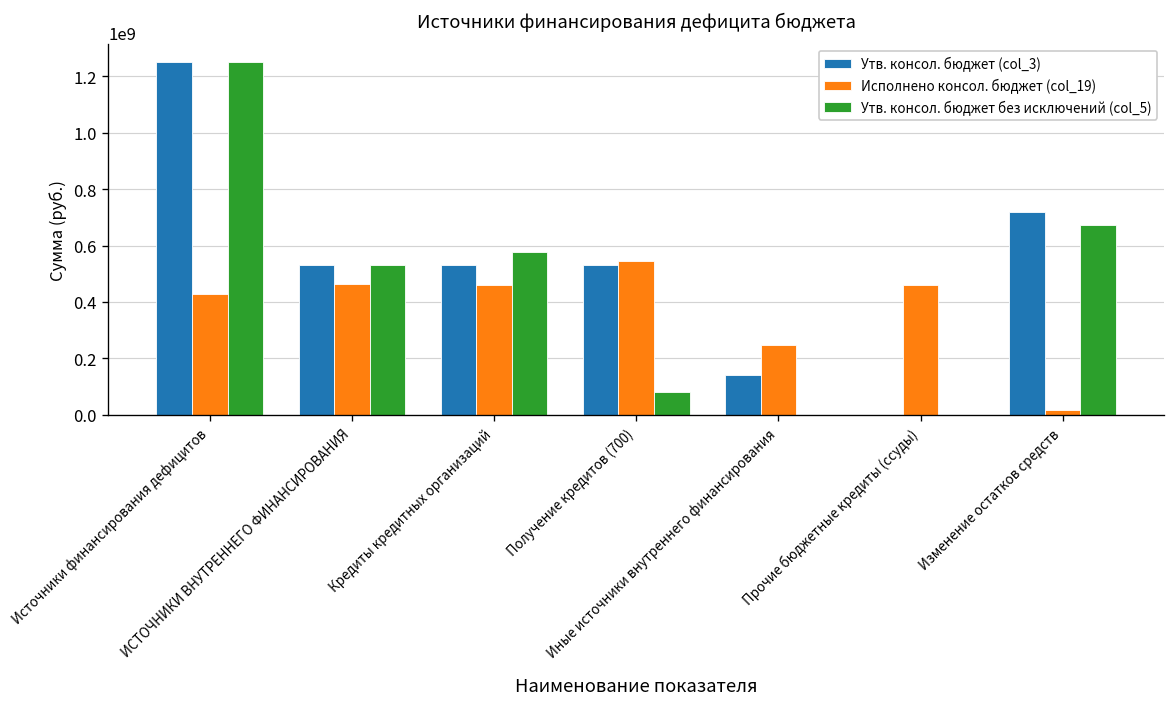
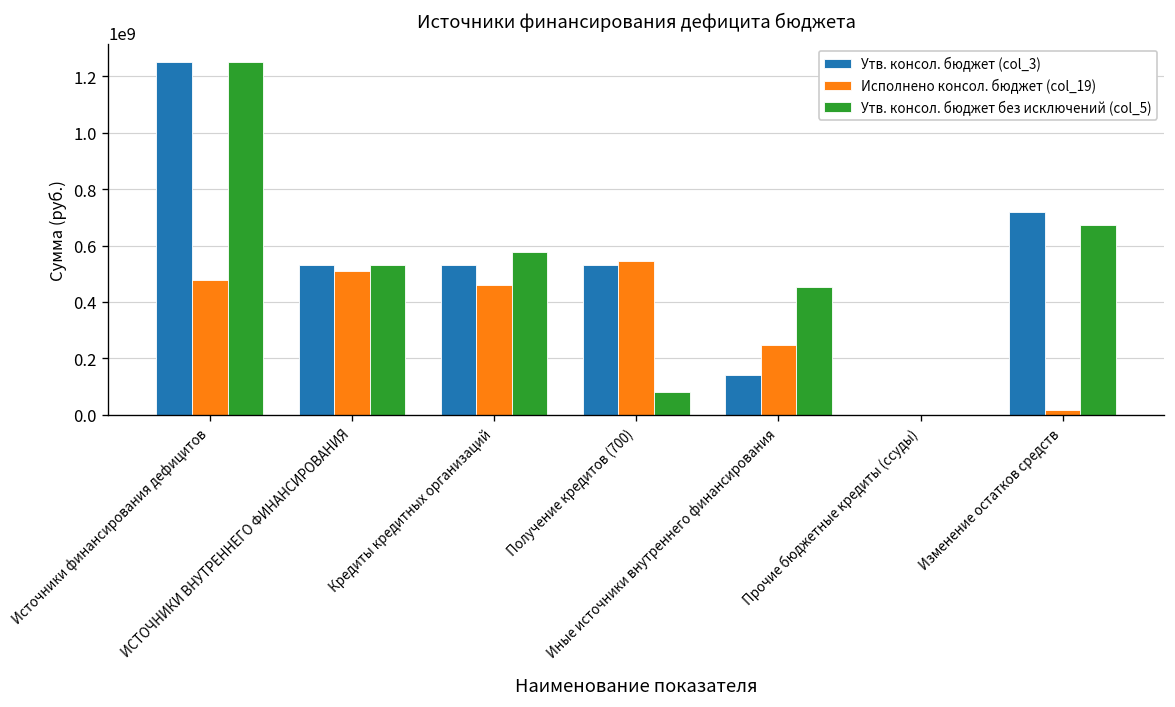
  {
    "Утв. консол. бюджет (col_3)": {
      "Источники финансирования дефицитов": 1250000000,
      "ИСТОЧНИКИ ВНУТРЕННЕГО ФИНАНСИРОВАНИЯ": 530000000,
      "Кредиты кредитных организаций": 530000000,
      "Получение кредитов (700)": 530000000,
      "Иные источники внутреннего финансирования": 140000000,
      "Изменение остатков средств": 720000000
    },
    "Исполнено консол. бюджет (col_19)": {
-     "Источники финансирования дефицитов": 430000000,
-     "ИСТОЧНИКИ ВНУТРЕННЕГО ФИНАНСИРОВАНИЯ": 460000000,
+     "Источники финансирования дефицитов": 480000000,
+     "ИСТОЧНИКИ ВНУТРЕННЕГО ФИНАНСИРОВАНИЯ": 510000000,
      "Кредиты кредитных организаций": 460000000,
      "Получение кредитов (700)": 540000000,
      "Иные источники внутреннего финансирования": 250000000,
-     "Прочие бюджетные кредиты (ссуды)": 460000000,
+     "Прочие бюджетные кредиты (ссуды)": 0,
      "Изменение остатков средств": 20000000
    },
    "Утв. консол. бюджет без исключений (col_5)": {
      "Источники финансирования дефицитов": 1250000000,
      "ИСТОЧНИКИ ВНУТРЕННЕГО ФИНАНСИРОВАНИЯ": 530000000,
      "Кредиты кредитных организаций": 580000000,
      "Получение кредитов (700)": 80000000,
-     "Иные источники внутреннего финансирования": 0,
+     "Иные источники внутреннего финансирования": 450000000,
      "Изменение остатков средств": 670000000
    }
  }
